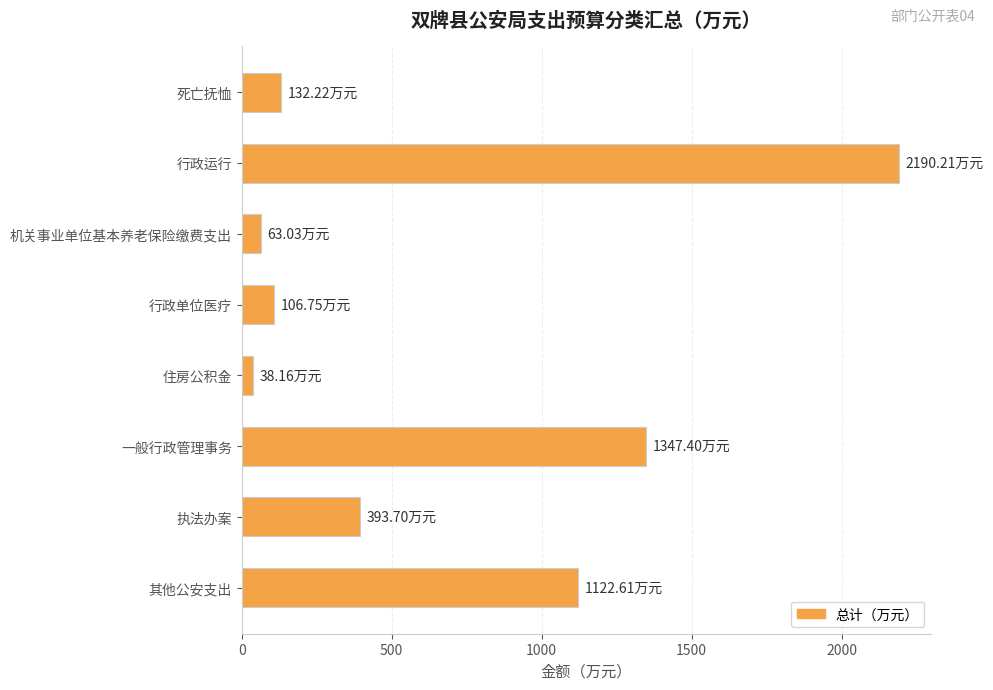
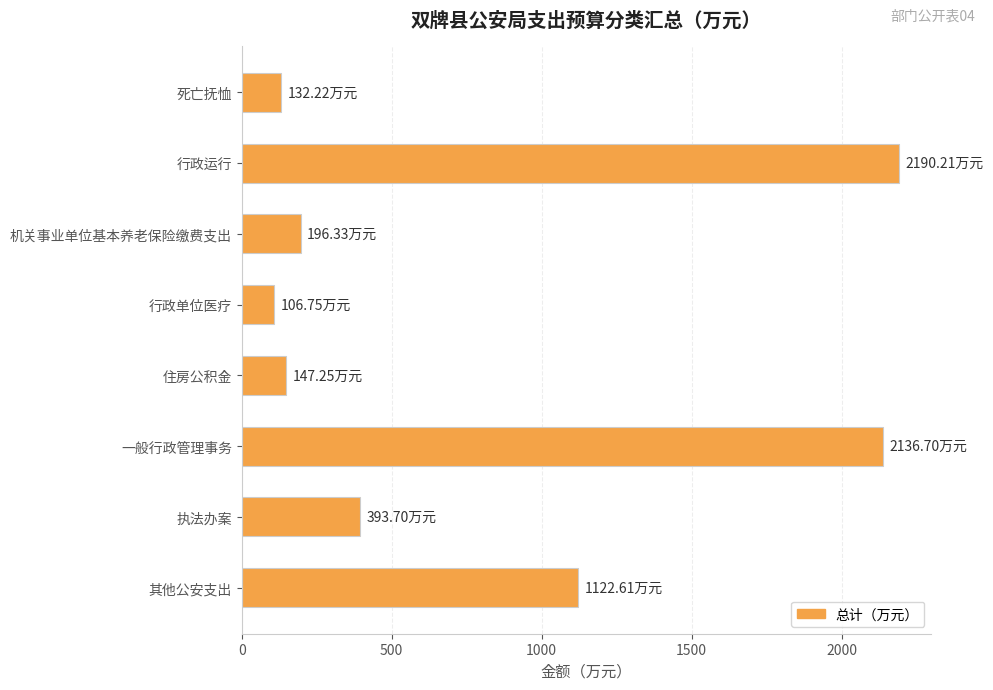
  {
    "死亡抚恤": 132.22,
    "行政运行": 2190.21,
-   "机关事业单位基本养老保险缴费支出": 63.03,
+   "机关事业单位基本养老保险缴费支出": 196.33,
    "行政单位医疗": 106.75,
-   "住房公积金": 38.16,
-   "一般行政管理事务": 1347.40,
+   "住房公积金": 147.25,
+   "一般行政管理事务": 2136.70,
    "执法办案": 393.70,
    "其他公安支出": 1122.61
  }
